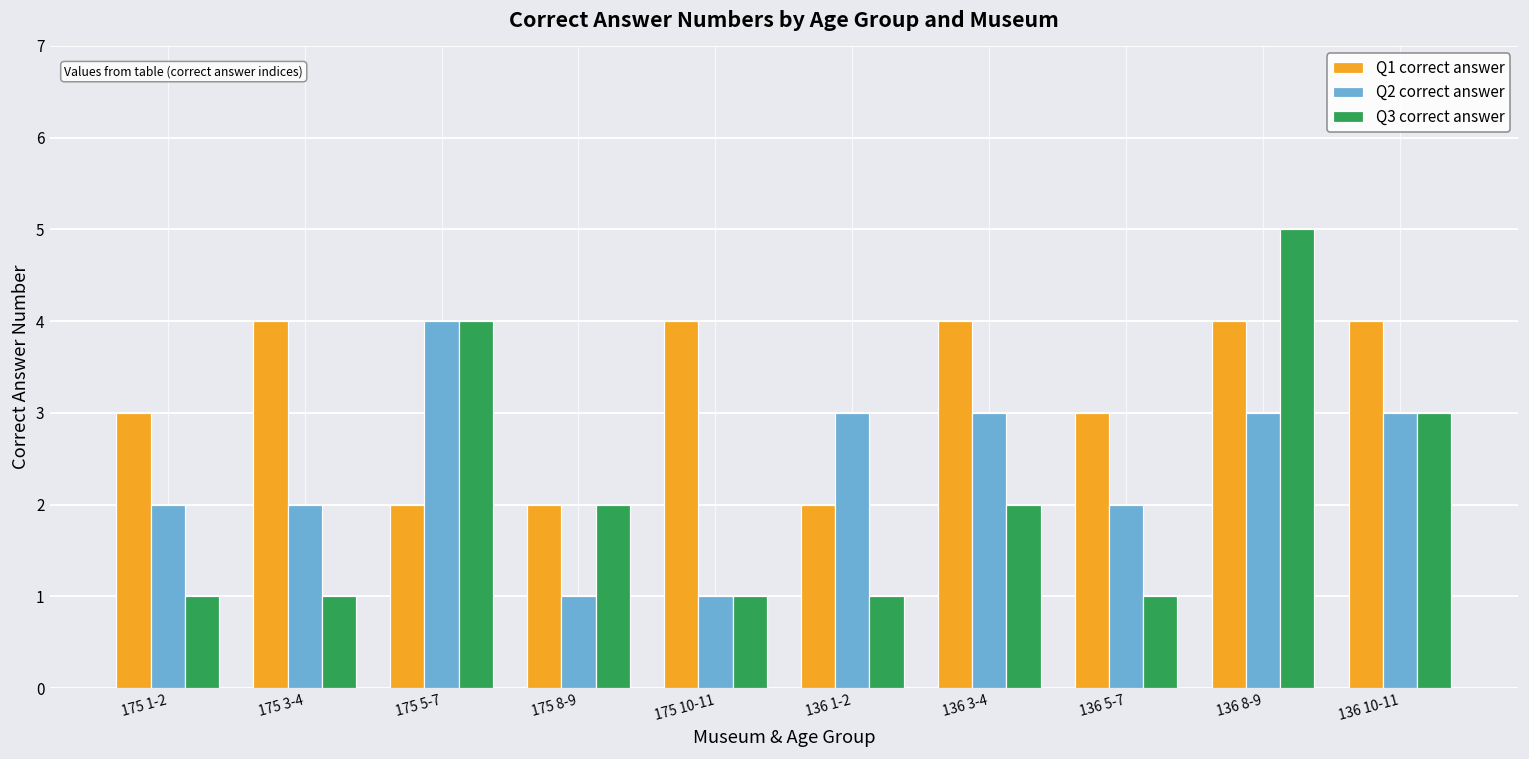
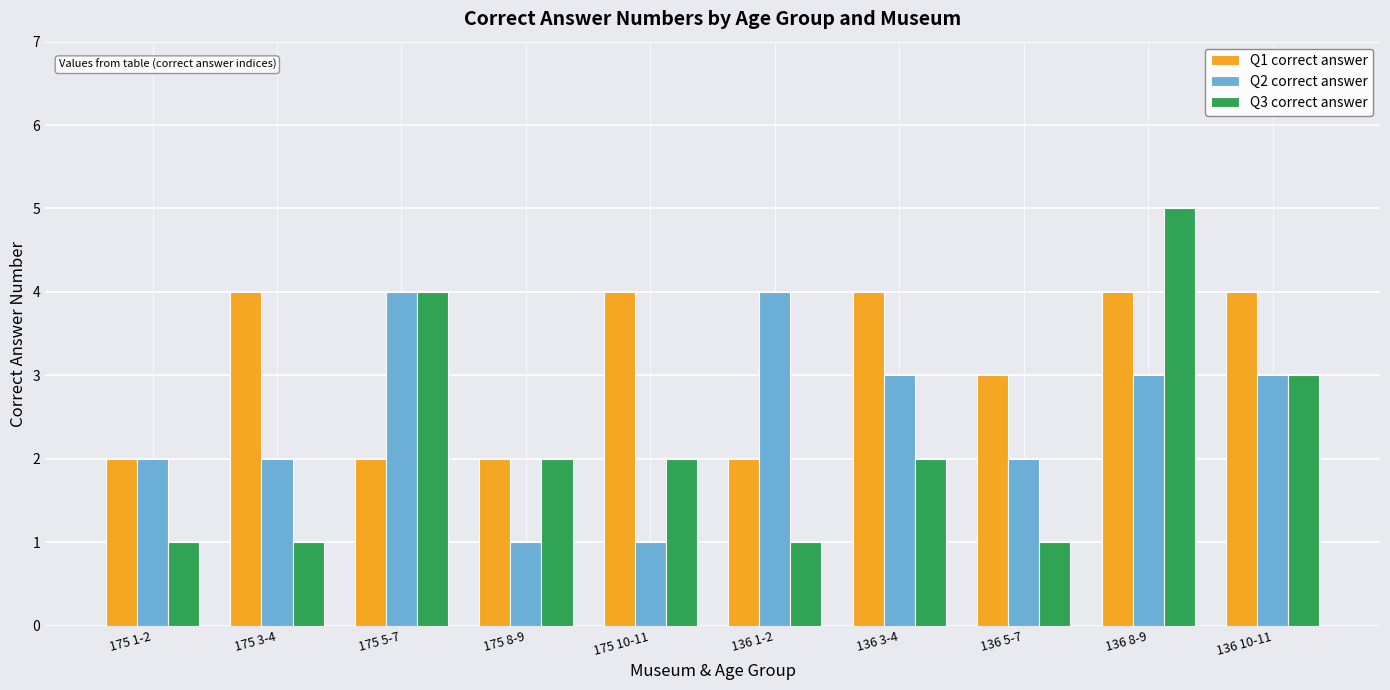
  {
    "Q1 correct answer": {
-     "175 1-2": 3,
+     "175 1-2": 2,
      "175 3-4": 4,
      "175 5-7": 2,
      "175 8-9": 2,
      "175 10-11": 4,
      "136 1-2": 2,
      "136 3-4": 4,
      "136 5-7": 3,
      "136 8-9": 4,
      "136 10-11": 4
    },
    "Q2 correct answer": {
      "175 1-2": 2,
      "175 3-4": 2,
      "175 5-7": 4,
      "175 8-9": 1,
      "175 10-11": 1,
-     "136 1-2": 3,
+     "136 1-2": 4,
      "136 3-4": 3,
      "136 5-7": 2,
      "136 8-9": 3,
      "136 10-11": 3
    },
    "Q3 correct answer": {
      "175 1-2": 1,
      "175 3-4": 1,
      "175 5-7": 4,
      "175 8-9": 2,
-     "175 10-11": 1,
+     "175 10-11": 2,
      "136 1-2": 1,
      "136 3-4": 2,
      "136 5-7": 1,
      "136 8-9": 5,
      "136 10-11": 3
    }
  }
